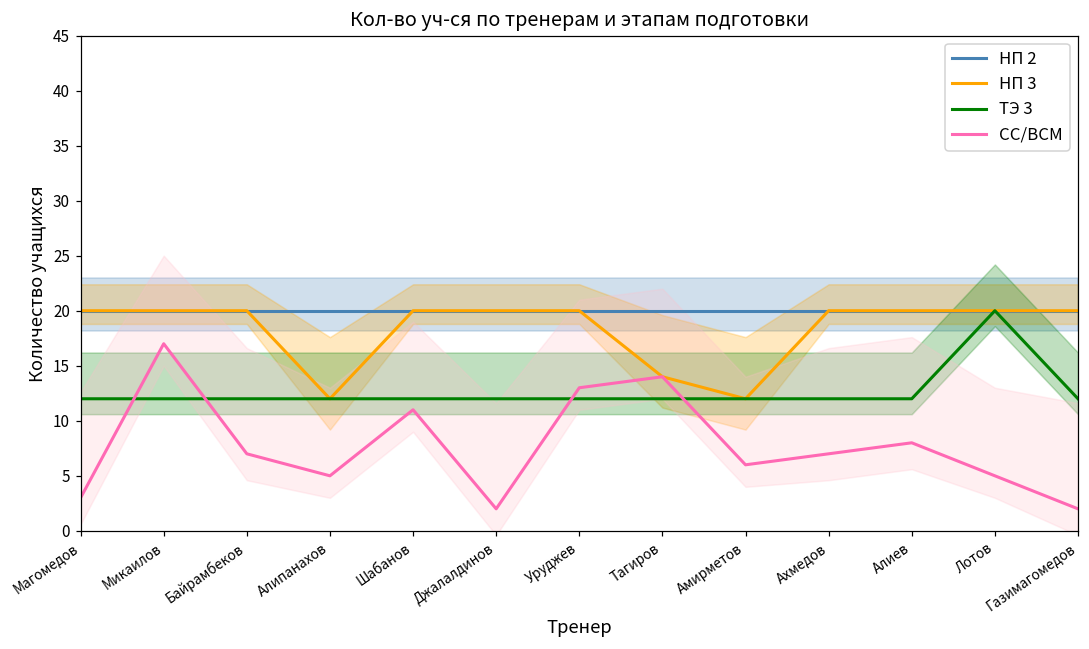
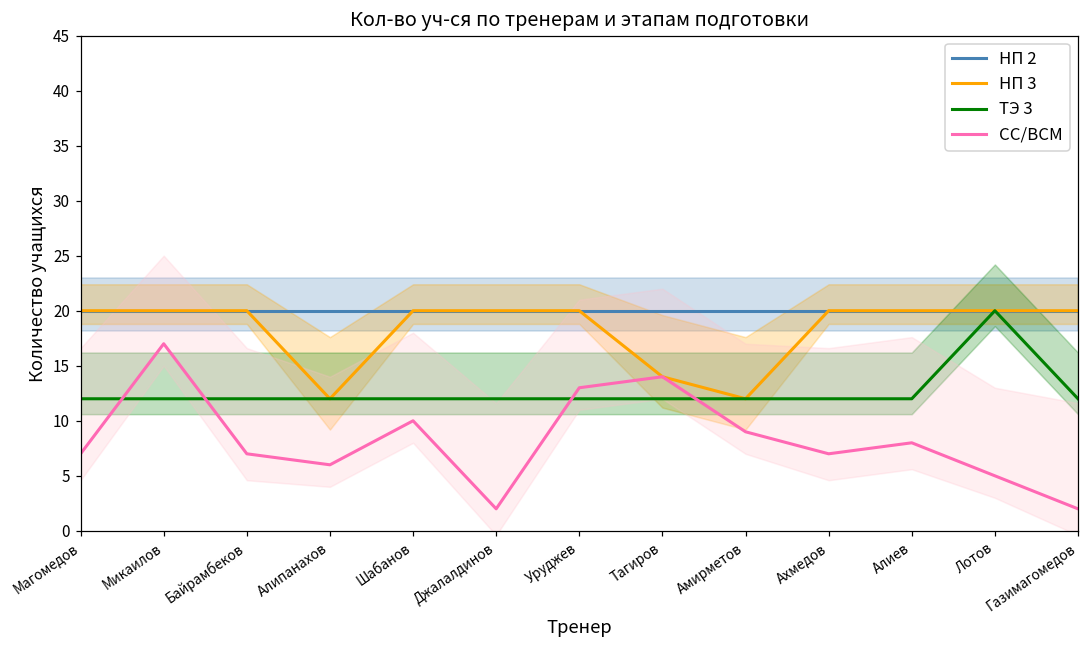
  {
    "СС/ВСМ": {
-     "Магомедов": 3,
+     "Магомедов": 7,
      "Микаилов": 17,
      "Байрамбеков": 7,
-     "Алипанахов": 5,
-     "Шабанов": 11,
+     "Алипанахов": 6,
+     "Шабанов": 10,
      "Джалалдинов": 2,
      "Уруджев": 13,
-     "Амирметов": 6,
+     "Амирметов": 9,
      "Ахмедов": 7,
      "Алиев": 8,
      "Лотов": 5,
      "Газимагомедов": 2
    }
  }
